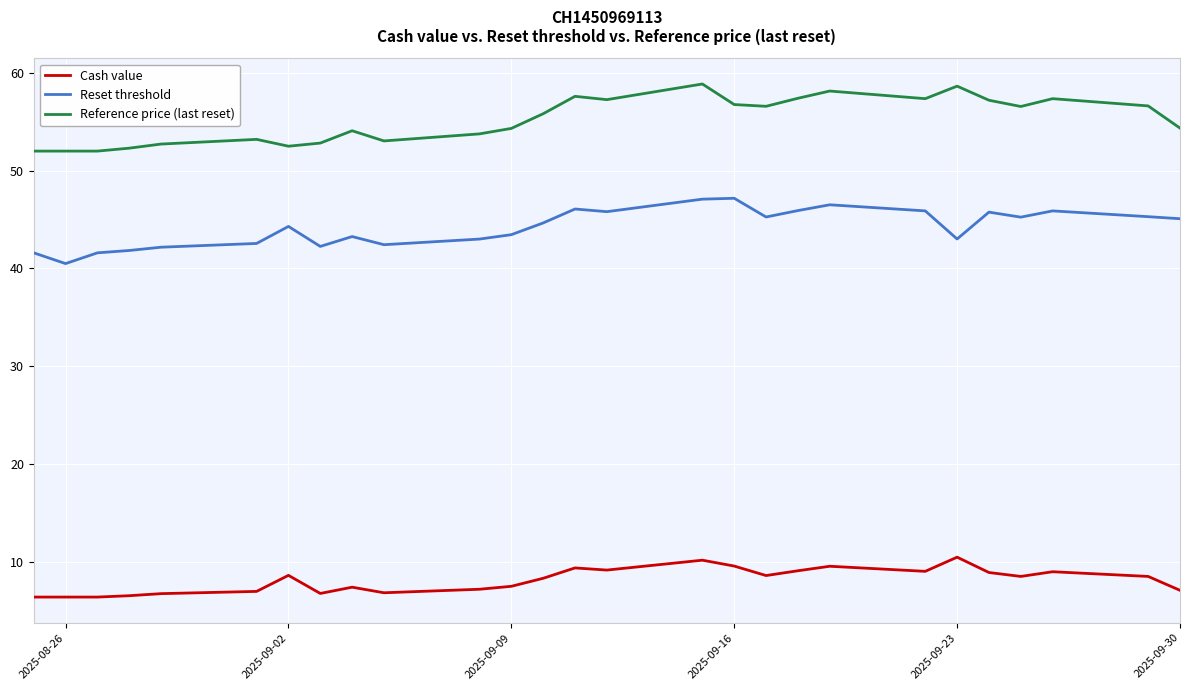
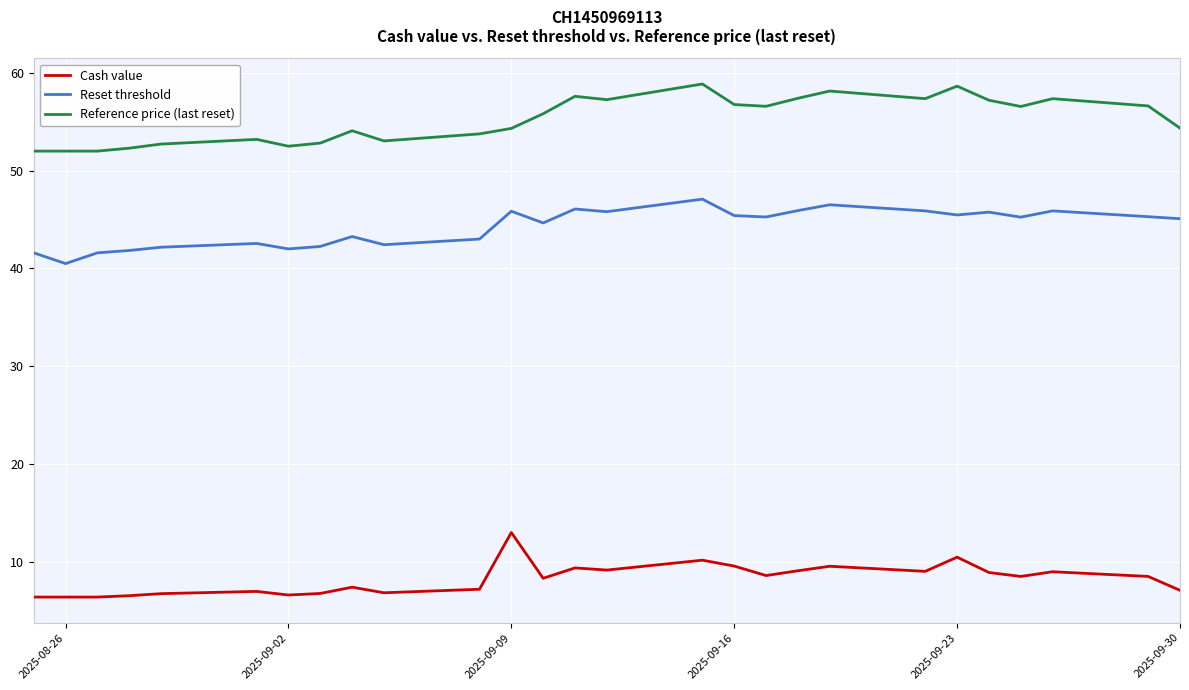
  {
    "Cash value": {
      "2025-08-26": 6,
-     "2025-09-02": 9,
-     "2025-09-09": 8,
+     "2025-09-02": 7,
+     "2025-09-09": 13,
      "2025-09-16": 10,
      "2025-09-23": 10,
      "2025-09-30": 7
    },
    "Reset threshold": {
      "2025-08-26": 41,
-     "2025-09-02": 44,
-     "2025-09-09": 43,
-     "2025-09-16": 47,
-     "2025-09-23": 43,
+     "2025-09-02": 42,
+     "2025-09-09": 46,
+     "2025-09-16": 45,
+     "2025-09-23": 45,
      "2025-09-30": 45
    },
    "Reference price (last reset)": {
      "2025-08-26": 52,
      "2025-09-02": 53,
      "2025-09-09": 54,
      "2025-09-16": 57,
      "2025-09-23": 59,
      "2025-09-30": 54
    }
  }
